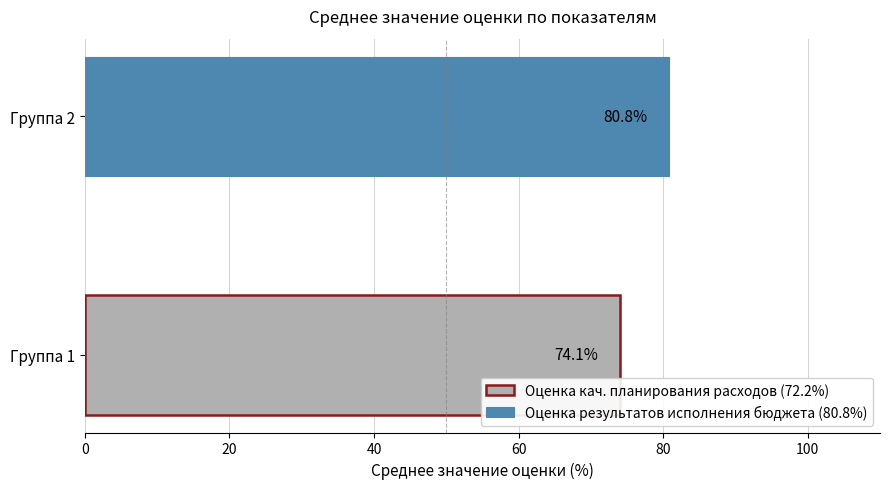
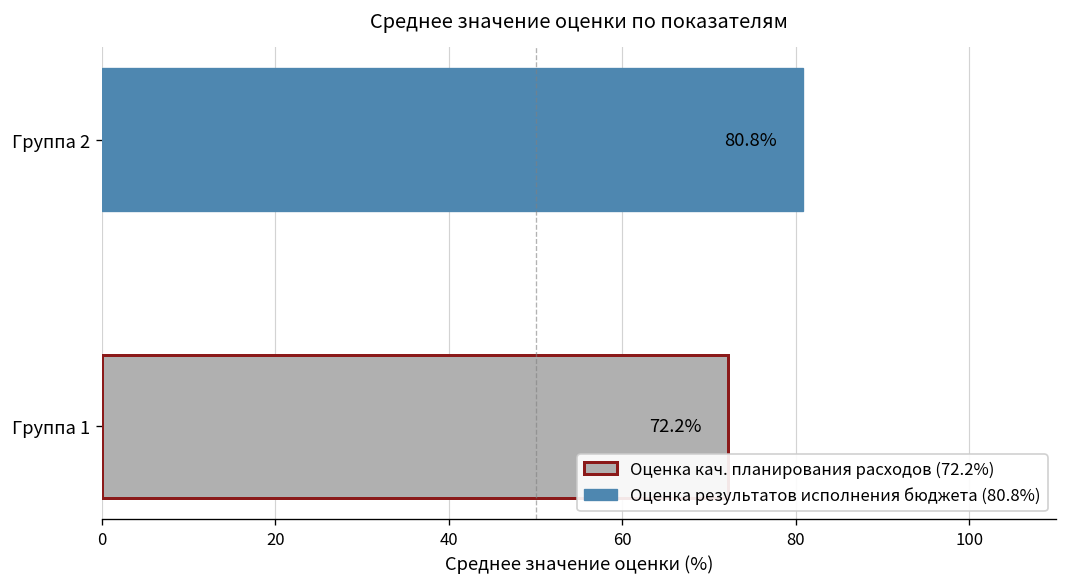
  {
    "Группа 2": "80.8%",
-   "Группа 1": "74.1%"
+   "Группа 1": "72.2%"
  }
